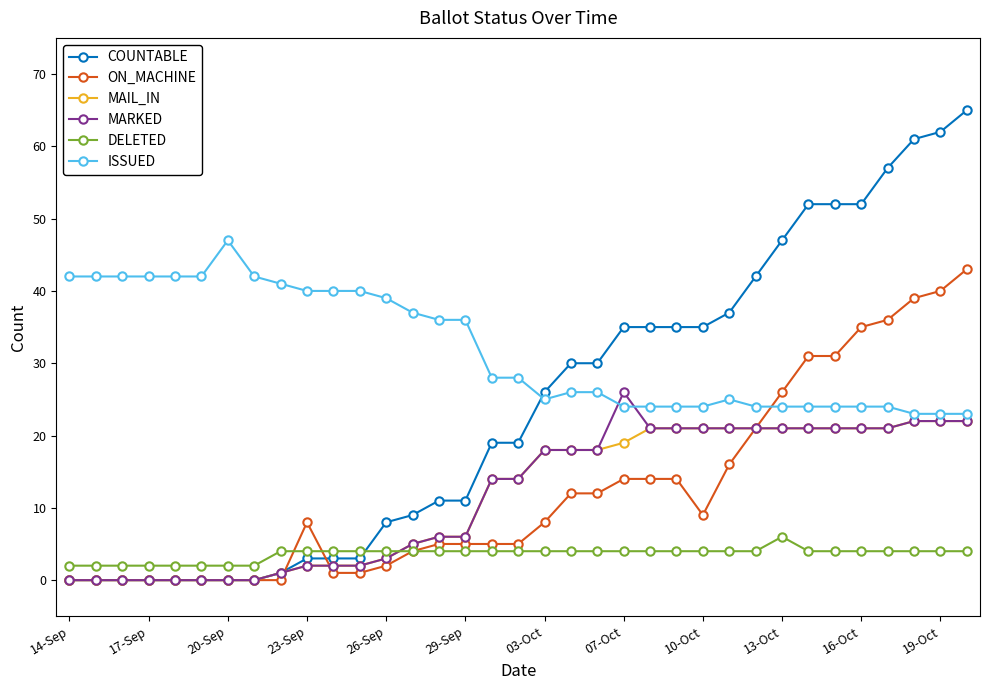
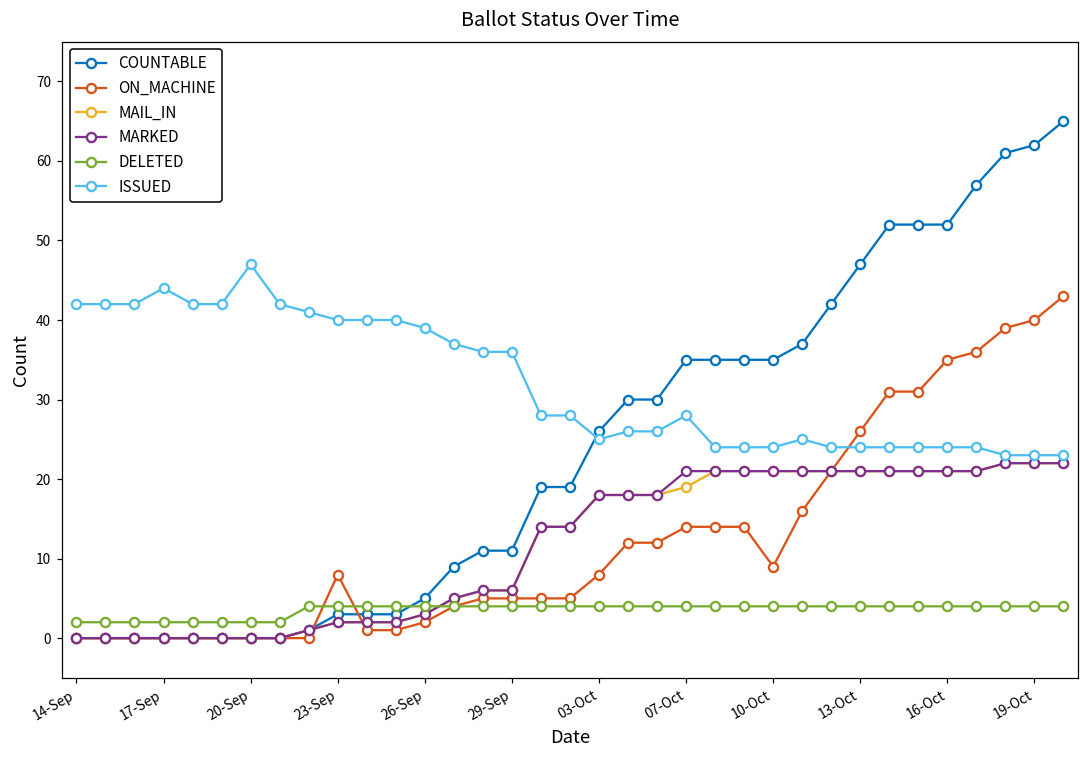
  {
    "COUNTABLE": {
      "23-Sep": 3,
-     "26-Sep": 8,
+     "26-Sep": 5,
      "29-Sep": 11,
      "03-Oct": 26,
      "07-Oct": 35,
      "10-Oct": 35,
      "13-Oct": 47,
      "16-Oct": 52,
      "19-Oct": 62
    },
    "ON_MACHINE": {
      "23-Sep": 8,
      "26-Sep": 2,
      "29-Sep": 5,
      "03-Oct": 8,
      "07-Oct": 14,
      "10-Oct": 9,
      "13-Oct": 26,
      "16-Oct": 35,
      "19-Oct": 40
    },
    "MAIL_IN": {
      "07-Oct": 19
    },
    "MARKED": {
-     "07-Oct": 26
+     "07-Oct": 21
    },
    "DELETED": {
      "14-Sep": 2,
      "17-Sep": 2,
      "20-Sep": 2,
      "23-Sep": 4,
      "26-Sep": 4,
      "29-Sep": 4,
      "03-Oct": 4,
      "07-Oct": 4,
      "10-Oct": 4,
-     "13-Oct": 6,
+     "13-Oct": 4,
      "16-Oct": 4,
      "19-Oct": 4
    },
    "ISSUED": {
      "14-Sep": 42,
-     "17-Sep": 42,
+     "17-Sep": 44,
      "20-Sep": 47,
      "23-Sep": 40,
      "26-Sep": 39,
      "29-Sep": 36,
      "03-Oct": 25,
-     "07-Oct": 24,
+     "07-Oct": 28,
      "10-Oct": 24,
      "13-Oct": 24,
      "16-Oct": 24,
      "19-Oct": 23
    }
  }
